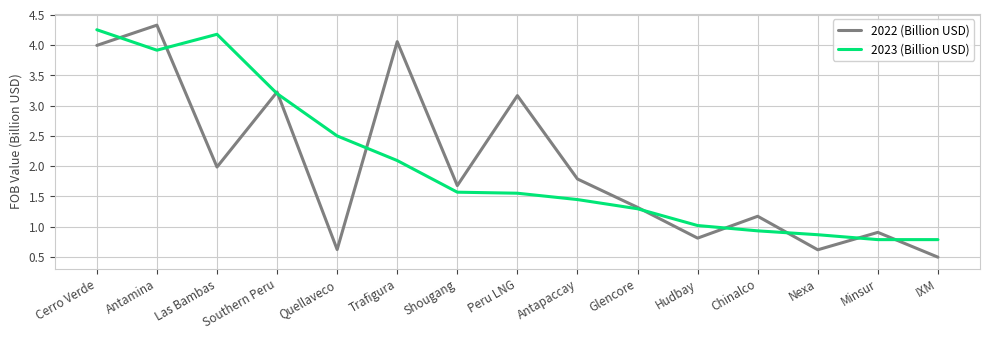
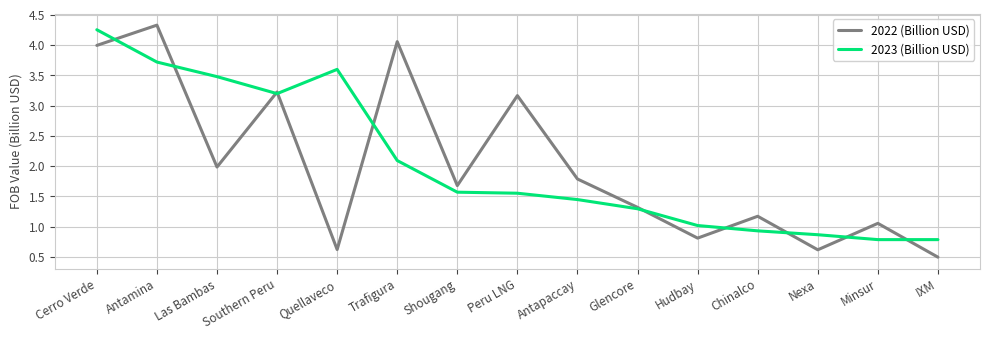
  {
    "2022 (Billion USD)": {
      "Cerro Verde": 4.0,
      "Antamina": 4.3,
      "Las Bambas": 2.0,
      "Quellaveco": 0.6,
      "Trafigura": 4.1,
      "Shougang": 1.7,
      "Peru LNG": 3.2,
      "Antapaccay": 1.8,
      "Hudbay": 0.8,
      "Chinalco": 1.2,
      "Nexa": 0.6,
-     "Minsur": 0.9,
+     "Minsur": 1.1,
      "IXM": 0.5
    },
    "2023 (Billion USD)": {
      "Cerro Verde": 4.3,
-     "Antamina": 3.9,
-     "Las Bambas": 4.2,
-     "Quellaveco": 2.5,
+     "Antamina": 3.7,
+     "Las Bambas": 3.5,
+     "Quellaveco": 3.6,
      "Trafigura": 2.1,
      "Shougang": 1.6,
      "Peru LNG": 1.6,
      "Antapaccay": 1.4,
      "Hudbay": 1.0,
      "Chinalco": 0.9,
      "Nexa": 0.9,
      "Minsur": 0.8,
      "IXM": 0.8
    }
  }
